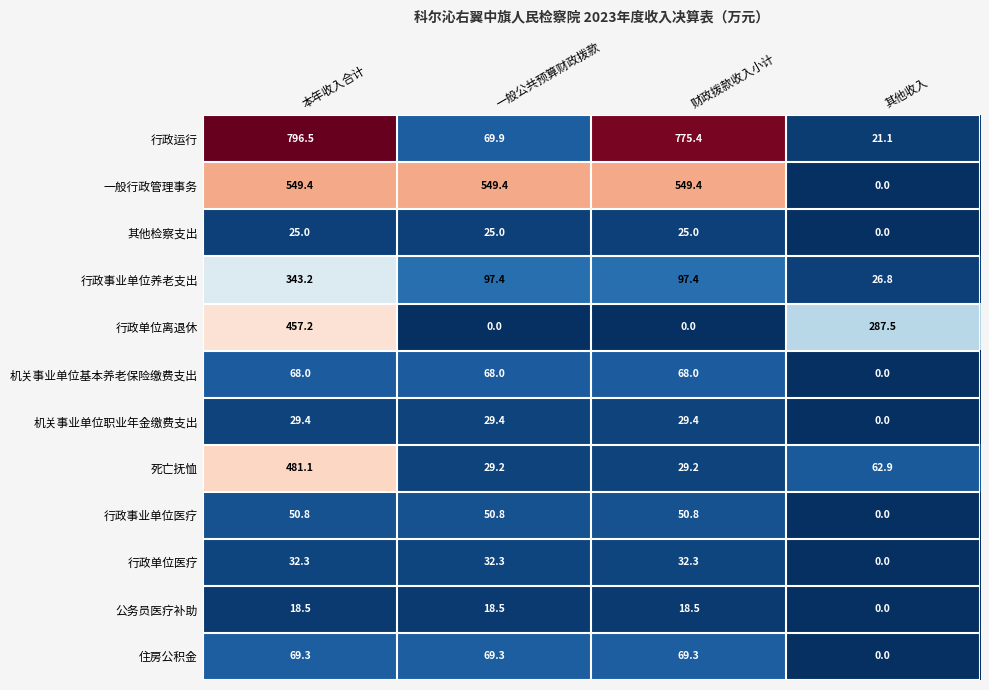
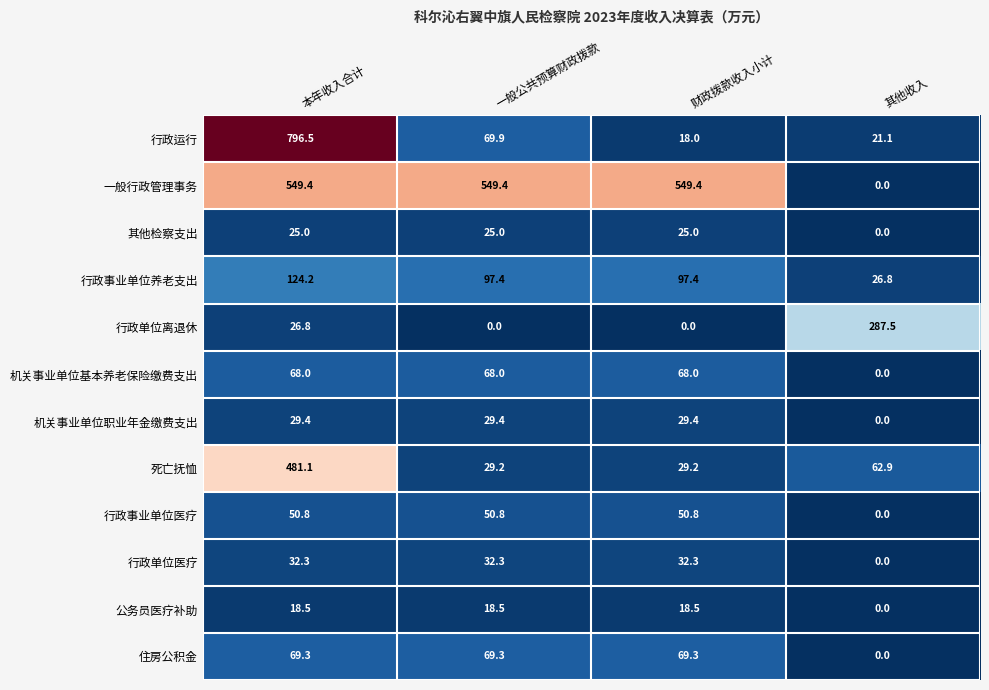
  {
    "行政运行": {
      "本年收入合计": 796.5,
      "一般公共预算财政拨款": 69.9,
-     "财政拨款收入小计": 775.4,
+     "财政拨款收入小计": 18.0,
      "其他收入": 21.1
    },
    "一般行政管理事务": {
      "本年收入合计": 549.4,
      "一般公共预算财政拨款": 549.4,
      "财政拨款收入小计": 549.4,
      "其他收入": 0.0
    },
    "其他检察支出": {
      "本年收入合计": 25.0,
      "一般公共预算财政拨款": 25.0,
      "财政拨款收入小计": 25.0,
      "其他收入": 0.0
    },
    "行政事业单位养老支出": {
-     "本年收入合计": 343.2,
+     "本年收入合计": 124.2,
      "一般公共预算财政拨款": 97.4,
      "财政拨款收入小计": 97.4,
      "其他收入": 26.8
    },
    "行政单位离退休": {
-     "本年收入合计": 457.2,
+     "本年收入合计": 26.8,
      "一般公共预算财政拨款": 0.0,
      "财政拨款收入小计": 0.0,
      "其他收入": 287.5
    },
    "机关事业单位基本养老保险缴费支出": {
      "本年收入合计": 68.0,
      "一般公共预算财政拨款": 68.0,
      "财政拨款收入小计": 68.0,
      "其他收入": 0.0
    },
    "机关事业单位职业年金缴费支出": {
      "本年收入合计": 29.4,
      "一般公共预算财政拨款": 29.4,
      "财政拨款收入小计": 29.4,
      "其他收入": 0.0
    },
    "死亡抚恤": {
      "本年收入合计": 481.1,
      "一般公共预算财政拨款": 29.2,
      "财政拨款收入小计": 29.2,
      "其他收入": 62.9
    },
    "行政事业单位医疗": {
      "本年收入合计": 50.8,
      "一般公共预算财政拨款": 50.8,
      "财政拨款收入小计": 50.8,
      "其他收入": 0.0
    },
    "行政单位医疗": {
      "本年收入合计": 32.3,
      "一般公共预算财政拨款": 32.3,
      "财政拨款收入小计": 32.3,
      "其他收入": 0.0
    },
    "公务员医疗补助": {
      "本年收入合计": 18.5,
      "一般公共预算财政拨款": 18.5,
      "财政拨款收入小计": 18.5,
      "其他收入": 0.0
    },
    "住房公积金": {
      "本年收入合计": 69.3,
      "一般公共预算财政拨款": 69.3,
      "财政拨款收入小计": 69.3,
      "其他收入": 0.0
    }
  }
